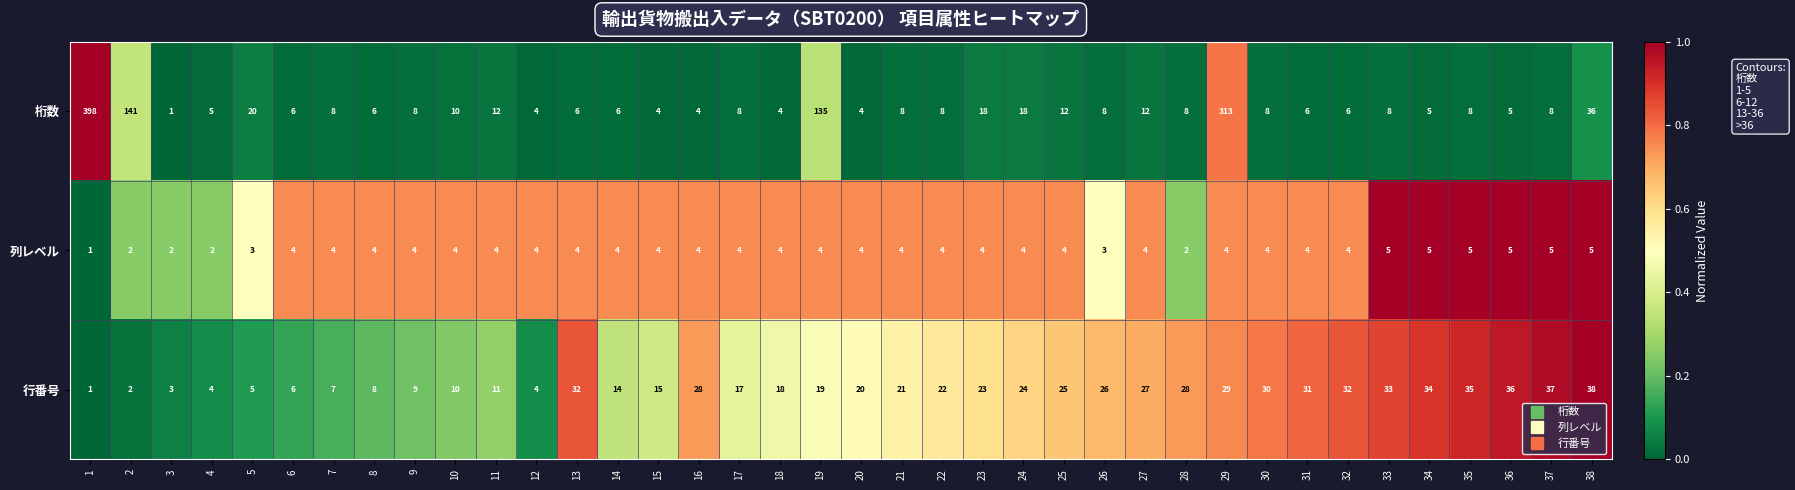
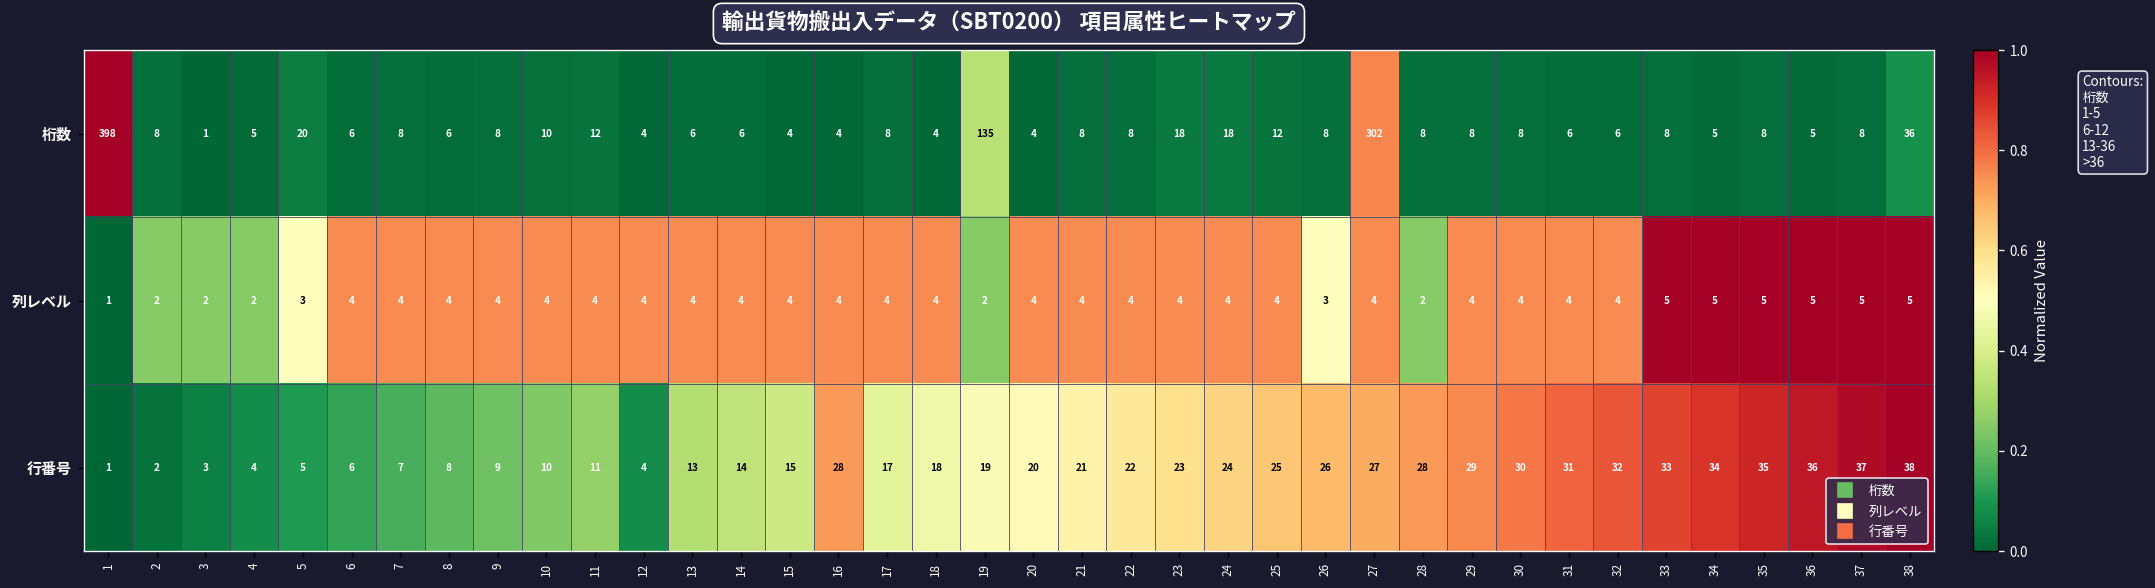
  {
    "桁数": {
      "1": 398,
-     "2": 141,
+     "2": 8,
      "3": 1,
      "4": 5,
      "5": 20,
      "6": 6,
      "7": 8,
      "8": 6,
      "9": 8,
      "10": 10,
      "11": 12,
      "12": 4,
      "13": 6,
      "14": 6,
      "15": 4,
      "16": 4,
      "17": 8,
      "18": 4,
      "19": 135,
      "20": 4,
      "21": 8,
      "22": 8,
      "23": 18,
      "24": 18,
      "25": 12,
      "26": 8,
-     "27": 12,
+     "27": 302,
      "28": 8,
-     "29": 313,
+     "29": 8,
      "30": 8,
      "31": 6,
      "32": 6,
      "33": 8,
      "34": 5,
      "35": 8,
      "36": 5,
      "37": 8,
      "38": 36
    },
    "列レベル": {
      "1": 1,
      "2": 2,
      "3": 2,
      "4": 2,
      "5": 3,
      "6": 4,
      "7": 4,
      "8": 4,
      "9": 4,
      "10": 4,
      "11": 4,
      "12": 4,
      "13": 4,
      "14": 4,
      "15": 4,
      "16": 4,
      "17": 4,
      "18": 4,
-     "19": 4,
+     "19": 2,
      "20": 4,
      "21": 4,
      "22": 4,
      "23": 4,
      "24": 4,
      "25": 4,
      "26": 3,
      "27": 4,
      "28": 2,
      "29": 4,
      "30": 4,
      "31": 4,
      "32": 4,
      "33": 5,
      "34": 5,
      "35": 5,
      "36": 5,
      "37": 5,
      "38": 5
    },
    "行番号": {
      "1": 1,
      "2": 2,
      "3": 3,
      "4": 4,
      "5": 5,
      "6": 6,
      "7": 7,
      "8": 8,
      "9": 9,
      "10": 10,
      "11": 11,
      "12": 4,
-     "13": 32,
+     "13": 13,
      "14": 14,
      "15": 15,
      "16": 28,
      "17": 17,
      "18": 18,
      "19": 19,
      "20": 20,
      "21": 21,
      "22": 22,
      "23": 23,
      "24": 24,
      "25": 25,
      "26": 26,
      "27": 27,
      "28": 28,
      "29": 29,
      "30": 30,
      "31": 31,
      "32": 32,
      "33": 33,
      "34": 34,
      "35": 35,
      "36": 36,
      "37": 37,
      "38": 38
    }
  }
